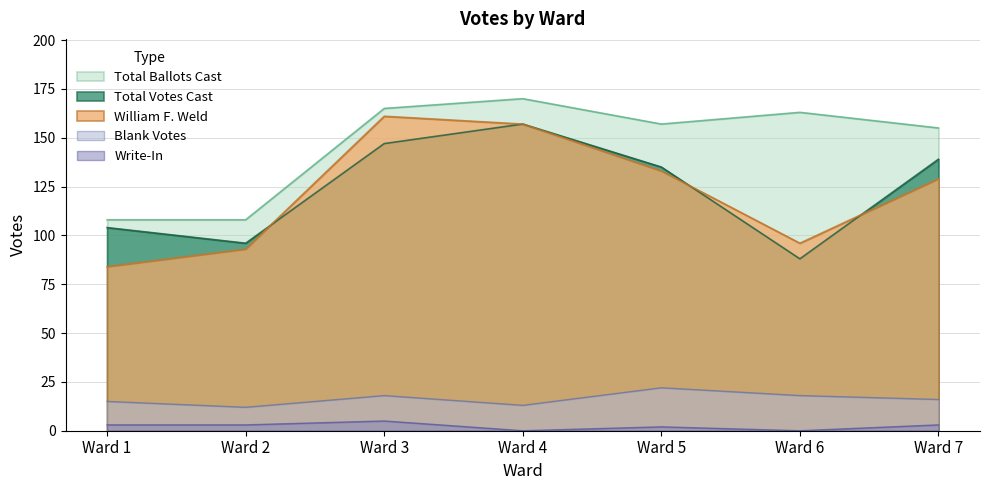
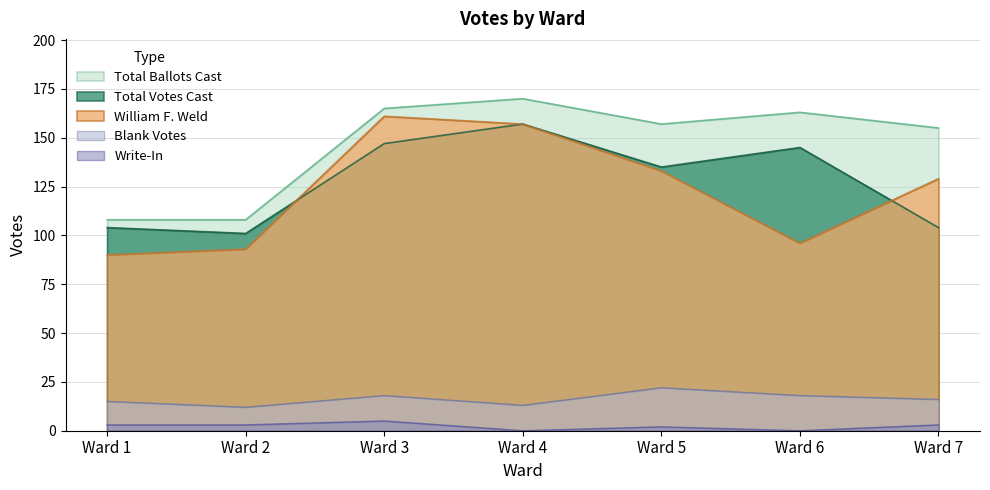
  {
    "Total Votes Cast": {
      "Ward 1": 104,
-     "Ward 2": 96,
+     "Ward 2": 101,
      "Ward 3": 147,
      "Ward 5": 135,
-     "Ward 6": 88,
-     "Ward 7": 139
+     "Ward 6": 145,
+     "Ward 7": 104
    },
    "William F. Weld": {
-     "Ward 1": 84,
+     "Ward 1": 90,
      "Ward 2": 93,
      "Ward 3": 161,
      "Ward 5": 133,
      "Ward 6": 96,
      "Ward 7": 129
    }
  }
